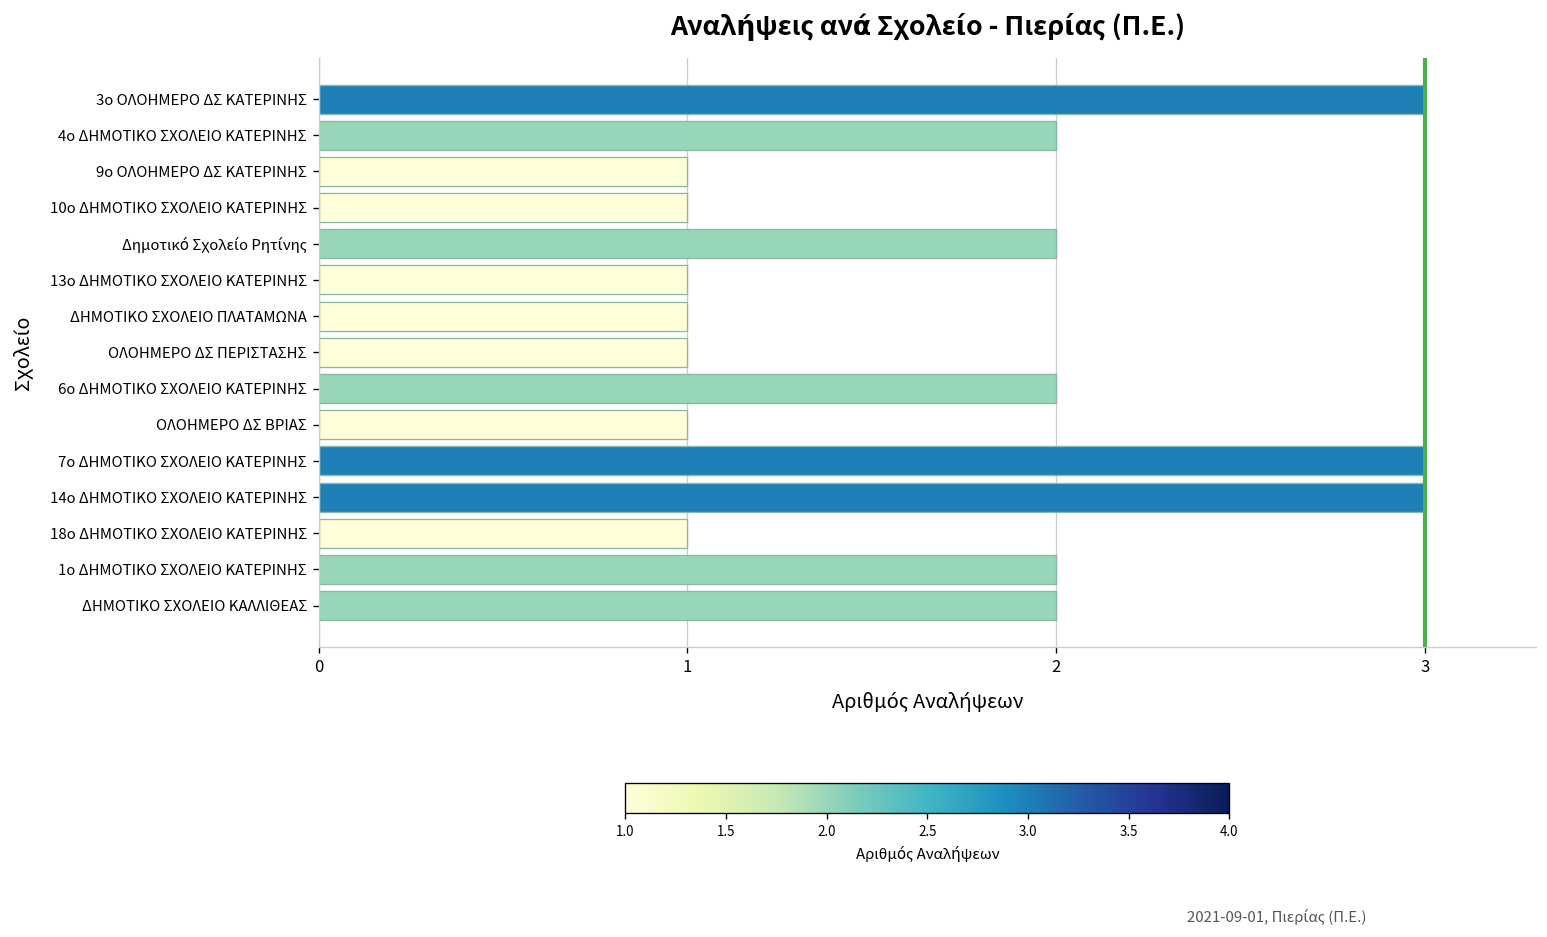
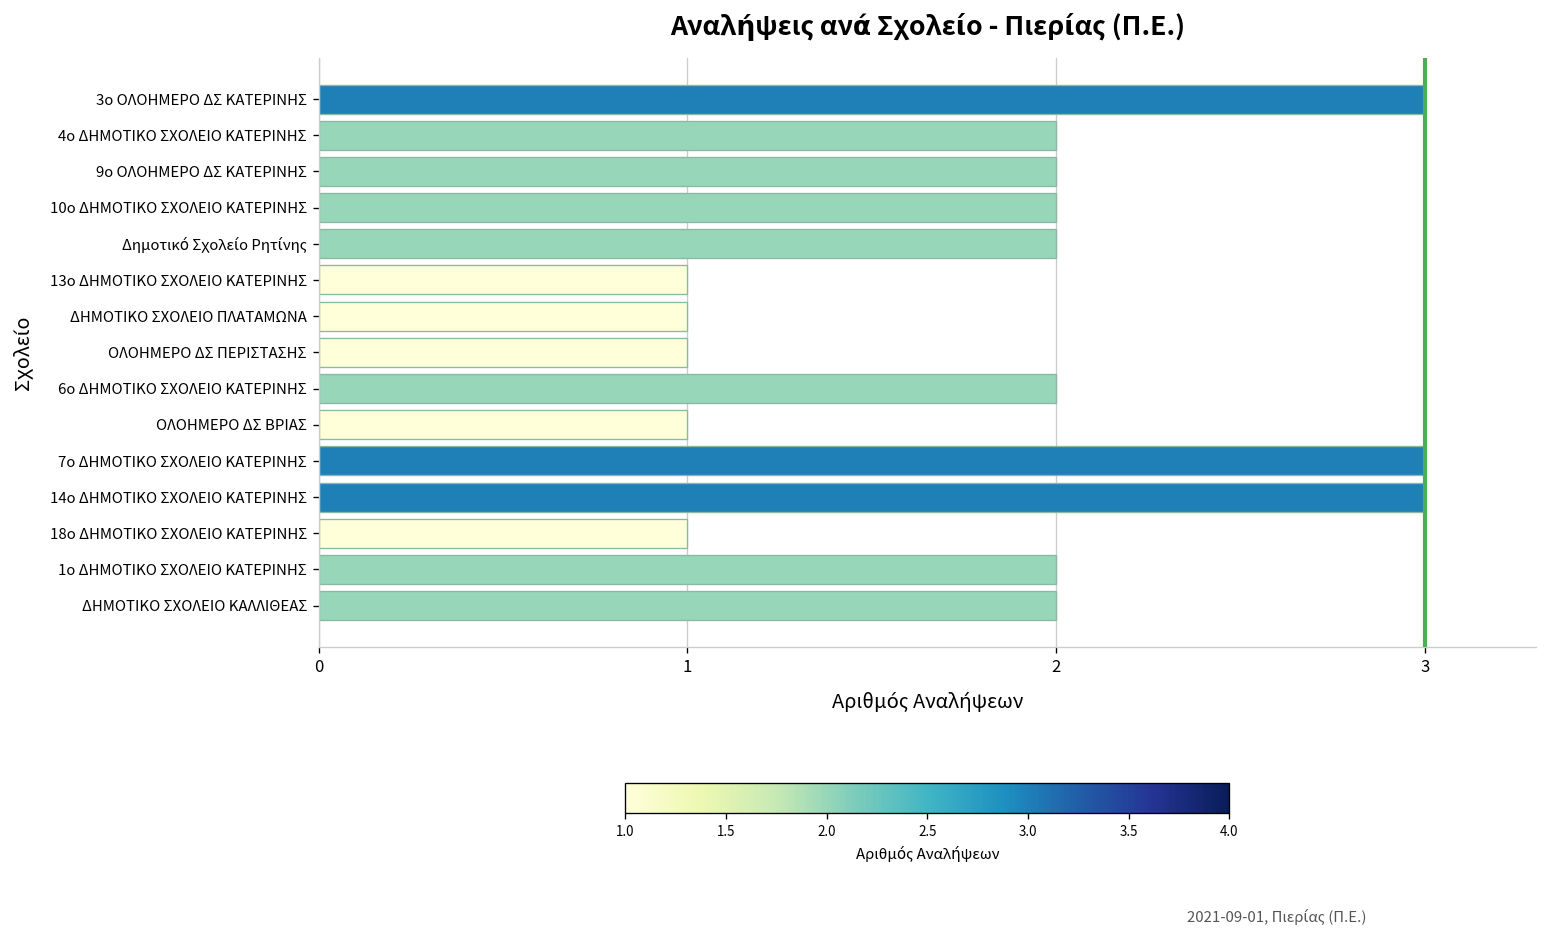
  {
    "3ο ΟΛΟΗΜΕΡΟ ΔΣ ΚΑΤΕΡΙΝΗΣ": 3,
    "4ο ΔΗΜΟΤΙΚΟ ΣΧΟΛΕΙΟ ΚΑΤΕΡΙΝΗΣ": 2,
-   "9ο ΟΛΟΗΜΕΡΟ ΔΣ ΚΑΤΕΡΙΝΗΣ": 1,
-   "10ο ΔΗΜΟΤΙΚΟ ΣΧΟΛΕΙΟ ΚΑΤΕΡΙΝΗΣ": 1,
+   "9ο ΟΛΟΗΜΕΡΟ ΔΣ ΚΑΤΕΡΙΝΗΣ": 2,
+   "10ο ΔΗΜΟΤΙΚΟ ΣΧΟΛΕΙΟ ΚΑΤΕΡΙΝΗΣ": 2,
    "Δημοτικό Σχολείο Ρητίνης": 2,
    "13ο ΔΗΜΟΤΙΚΟ ΣΧΟΛΕΙΟ ΚΑΤΕΡΙΝΗΣ": 1,
    "ΔΗΜΟΤΙΚΟ ΣΧΟΛΕΙΟ ΠΛΑΤΑΜΩΝΑ": 1,
    "ΟΛΟΗΜΕΡΟ ΔΣ ΠΕΡΙΣΤΑΣΗΣ": 1,
    "6ο ΔΗΜΟΤΙΚΟ ΣΧΟΛΕΙΟ ΚΑΤΕΡΙΝΗΣ": 2,
    "ΟΛΟΗΜΕΡΟ ΔΣ ΒΡΙΑΣ": 1,
    "7ο ΔΗΜΟΤΙΚΟ ΣΧΟΛΕΙΟ ΚΑΤΕΡΙΝΗΣ": 3,
    "14ο ΔΗΜΟΤΙΚΟ ΣΧΟΛΕΙΟ ΚΑΤΕΡΙΝΗΣ": 3,
    "18o ΔΗΜΟΤΙΚΟ ΣΧΟΛΕΙΟ ΚΑΤΕΡΙΝΗΣ": 1,
    "1ο ΔΗΜΟΤΙΚΟ ΣΧΟΛΕΙΟ ΚΑΤΕΡΙΝΗΣ": 2,
    "ΔΗΜΟΤΙΚΟ ΣΧΟΛΕΙΟ ΚΑΛΛΙΘΕΑΣ": 2
  }
